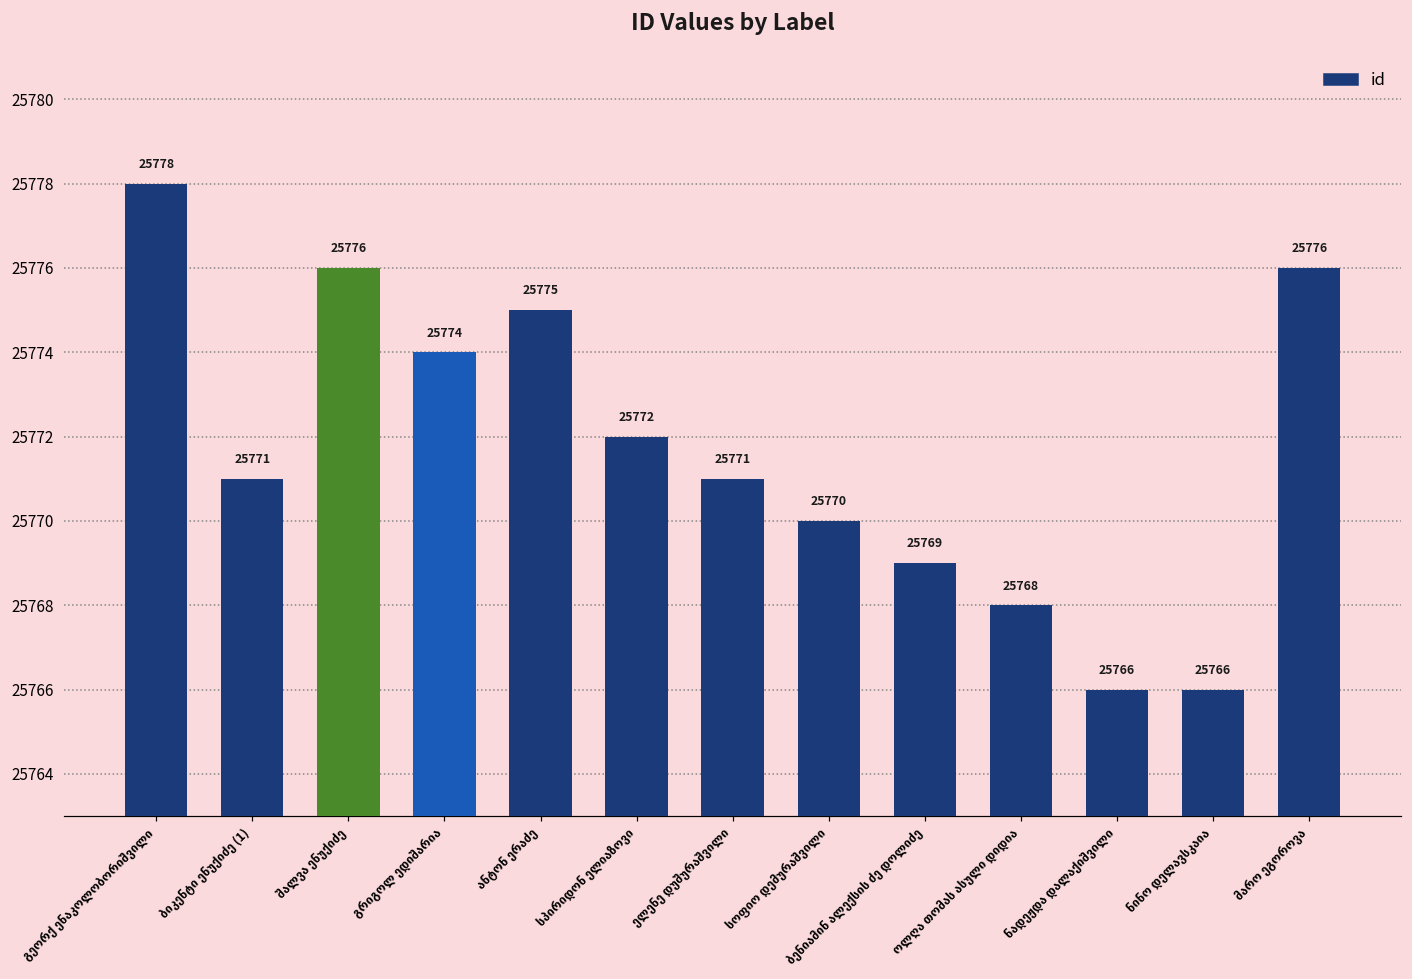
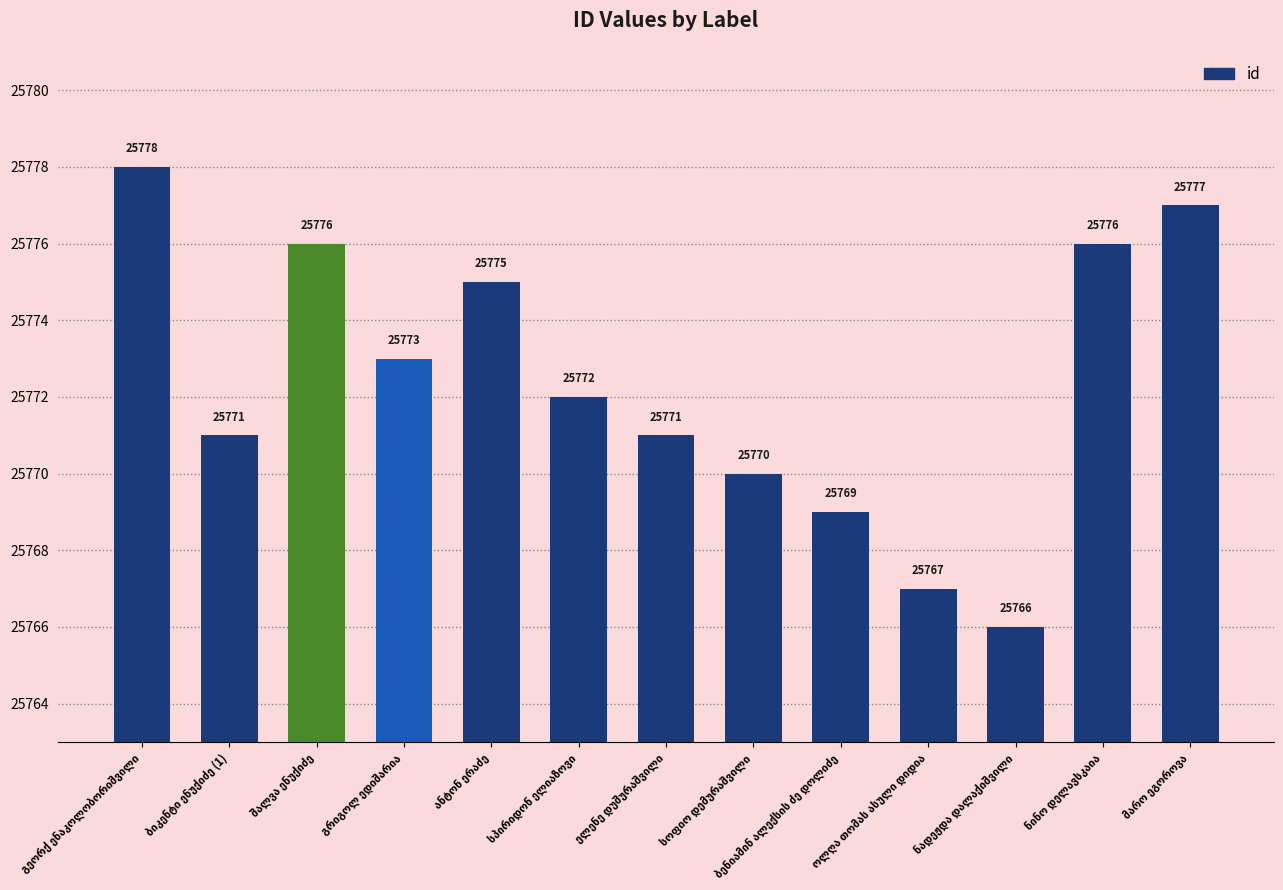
  {
    "გეორქ ენაკოლობორიშვილი": 25778,
    "ბიკენტი ენუქიძე (1)": 25771,
    "შალვა ენუქიძე": 25776,
-   "გრიგოლ ედიშარია": 25774,
+   "გრიგოლ ედიშარია": 25773,
    "ანტონ ერაძე": 25775,
    "სპირიდონ ელიაზოვი": 25772,
    "ელენე დუშურაშვილი": 25771,
    "სოფიო დემურაშვილი": 25770,
    "ბენიამინ ალექსის ძე დოლიძე": 25769,
-   "ოლღა თომას ასული დიდია": 25768,
+   "ოლღა თომას ასული დიდია": 25767,
    "ნადეჟდა დალაქიშვილი": 25766,
-   "ნინო დელავსკაია": 25766,
-   "მარო ეგოროვა": 25776
+   "ნინო დელავსკაია": 25776,
+   "მარო ეგოროვა": 25777
  }
